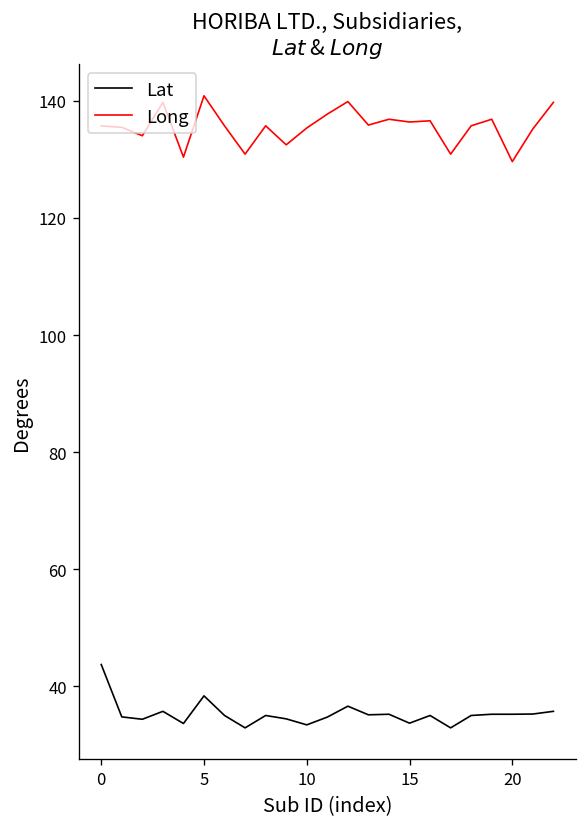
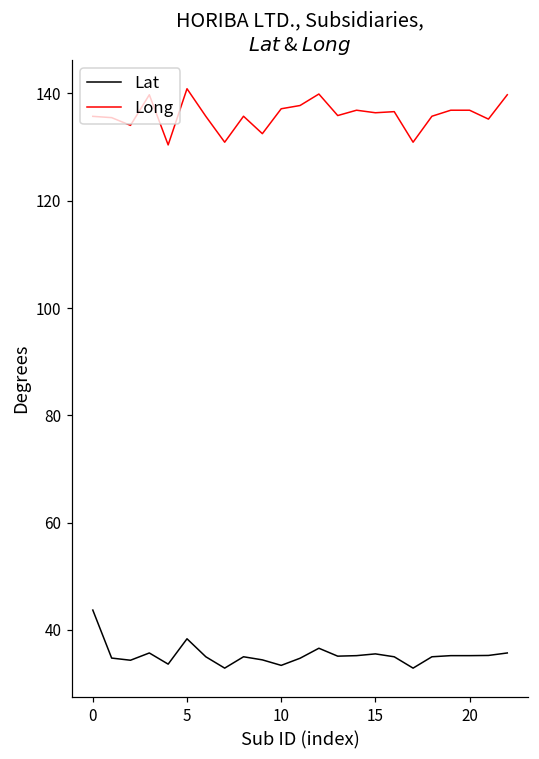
  {
    "Lat": {
      "0": 44,
      "5": 38,
      "10": 33,
-     "15": 34,
+     "15": 36,
      "20": 35
    },
    "Long": {
      "5": 141,
-     "10": 135,
+     "10": 137,
      "15": 136,
-     "20": 130
+     "20": 137
    }
  }
